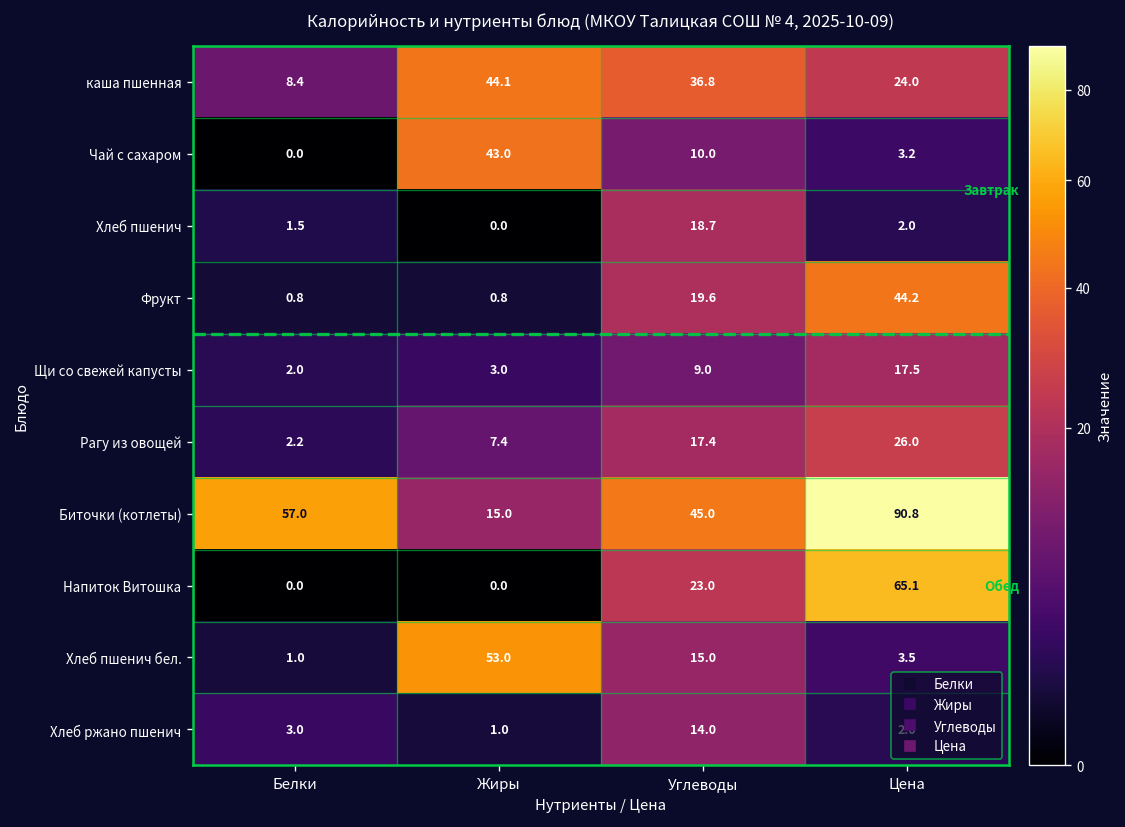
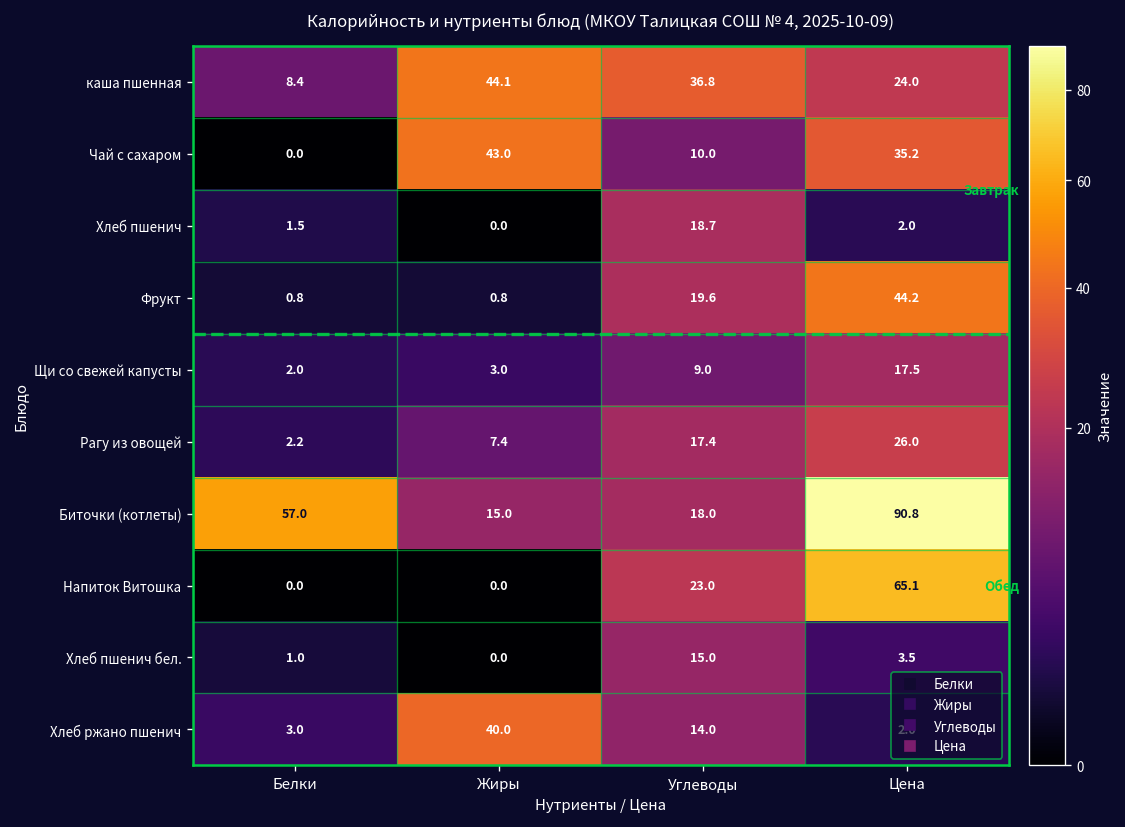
  {
    "каша пшенная": {
      "Белки": 8.4,
      "Жиры": 44.1,
      "Углеводы": 36.8,
      "Цена": 24.0
    },
    "Чай с сахаром": {
      "Белки": 0.0,
      "Жиры": 43.0,
      "Углеводы": 10.0,
-     "Цена": 3.2
+     "Цена": 35.2
    },
    "Хлеб пшенич": {
      "Белки": 1.5,
      "Жиры": 0.0,
      "Углеводы": 18.7
    },
    "Фрукт": {
      "Белки": 0.8,
      "Жиры": 0.8,
      "Углеводы": 19.6,
      "Цена": 44.2
    },
    "Щи со свежей капусты": {
      "Белки": 2.0,
      "Жиры": 3.0,
      "Углеводы": 9.0,
      "Цена": 17.5
    },
    "Рагу из овощей": {
      "Белки": 2.2,
      "Жиры": 7.4,
      "Углеводы": 17.4,
      "Цена": 26.0
    },
    "Биточки (котлеты)": {
      "Белки": 57.0,
      "Жиры": 15.0,
-     "Углеводы": 45.0,
+     "Углеводы": 18.0,
      "Цена": 90.8
    },
    "Напиток Витошка": {
      "Белки": 0.0,
      "Жиры": 0.0,
      "Углеводы": 23.0
    },
    "Хлеб пшенич бел.": {
      "Белки": 1.0,
-     "Жиры": 53.0,
+     "Жиры": 0.0,
      "Углеводы": 15.0,
      "Цена": 3.5
    },
    "Хлеб ржано пшенич": {
      "Белки": 3.0,
-     "Жиры": 1.0,
+     "Жиры": 40.0,
      "Углеводы": 14.0
    }
  }
